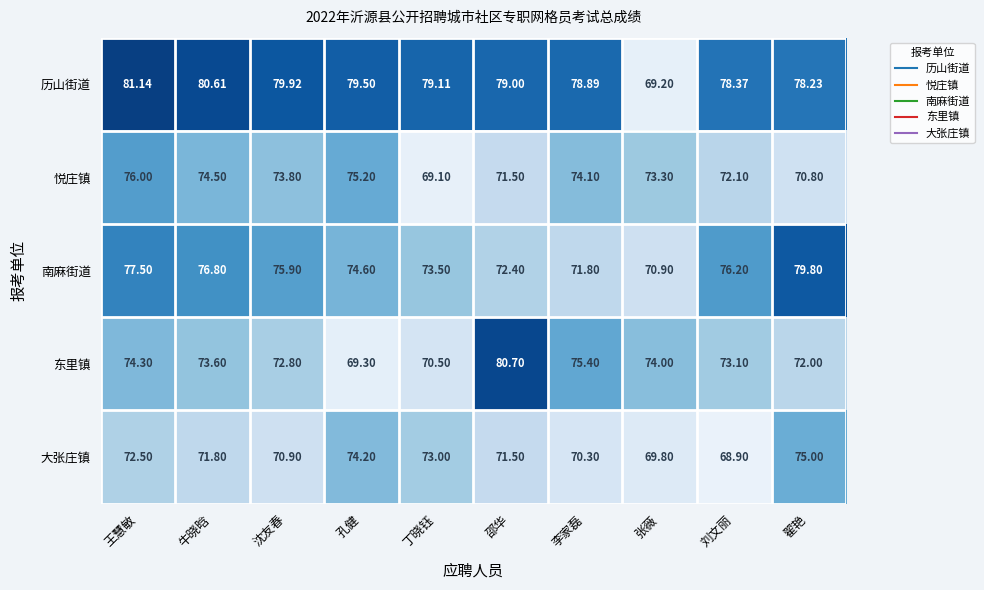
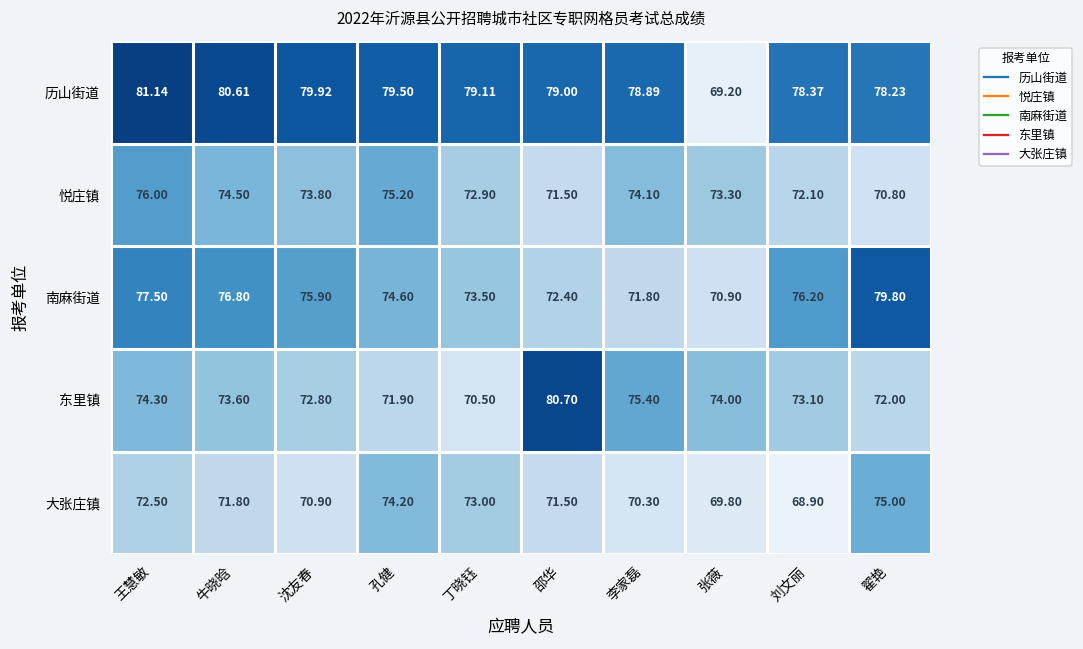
  {
    "历山街道": {
      "王慧敏": 81.14,
      "牛晓晗": 80.61,
      "沈友春": 79.92,
      "孔健": 79.50,
      "丁晓钰": 79.11,
      "邵华": 79.00,
      "李家磊": 78.89,
      "张薇": 69.20,
      "刘文丽": 78.37,
      "翟艳": 78.23
    },
    "悦庄镇": {
      "王慧敏": 76.00,
      "牛晓晗": 74.50,
      "沈友春": 73.80,
      "孔健": 75.20,
-     "丁晓钰": 69.10,
+     "丁晓钰": 72.90,
      "邵华": 71.50,
      "李家磊": 74.10,
      "张薇": 73.30,
      "刘文丽": 72.10,
      "翟艳": 70.80
    },
    "南麻街道": {
      "王慧敏": 77.50,
      "牛晓晗": 76.80,
      "沈友春": 75.90,
      "孔健": 74.60,
      "丁晓钰": 73.50,
      "邵华": 72.40,
      "李家磊": 71.80,
      "张薇": 70.90,
      "刘文丽": 76.20,
      "翟艳": 79.80
    },
    "东里镇": {
      "王慧敏": 74.30,
      "牛晓晗": 73.60,
      "沈友春": 72.80,
-     "孔健": 69.30,
+     "孔健": 71.90,
      "丁晓钰": 70.50,
      "邵华": 80.70,
      "李家磊": 75.40,
      "张薇": 74.00,
      "刘文丽": 73.10,
      "翟艳": 72.00
    },
    "大张庄镇": {
      "王慧敏": 72.50,
      "牛晓晗": 71.80,
      "沈友春": 70.90,
      "孔健": 74.20,
      "丁晓钰": 73.00,
      "邵华": 71.50,
      "李家磊": 70.30,
      "张薇": 69.80,
      "刘文丽": 68.90,
      "翟艳": 75.00
    }
  }
